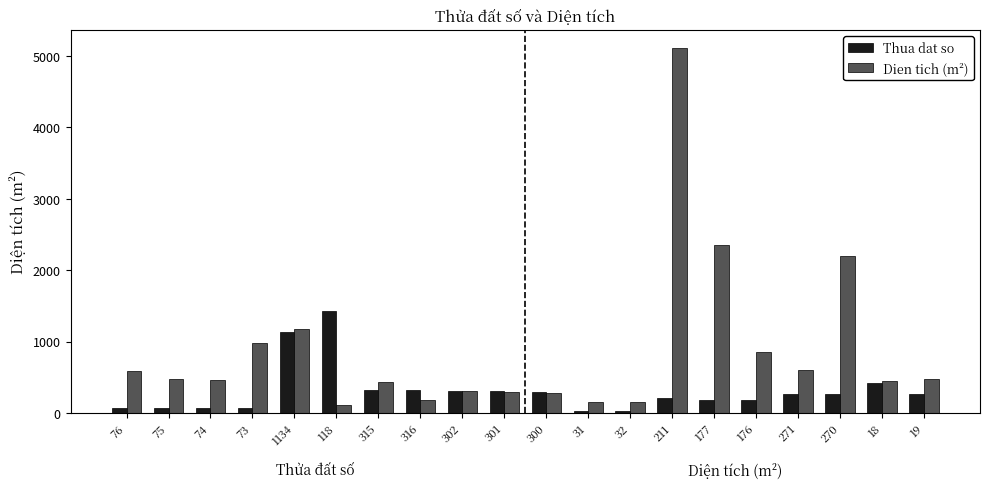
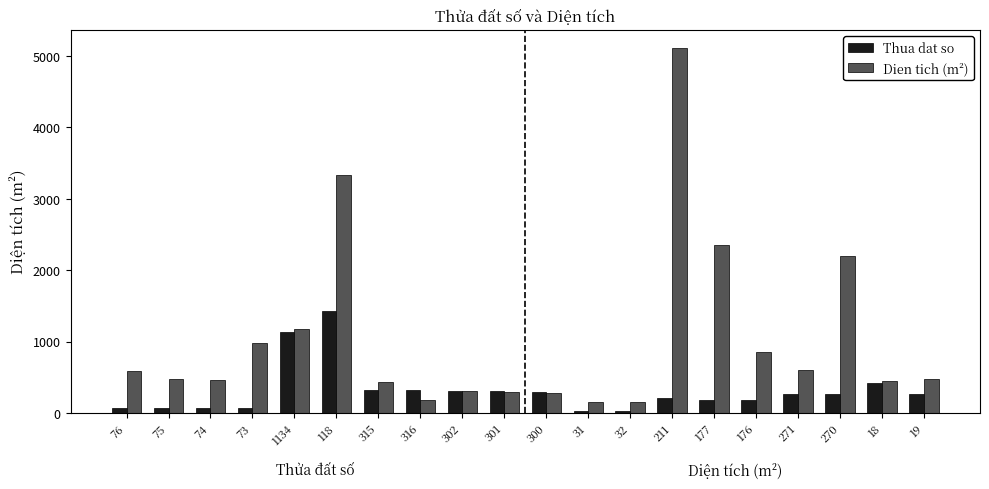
  {
    "Thua dat so": {
      "76": 100,
      "75": 100,
      "74": 100,
      "73": 100,
      "1134": 1100,
      "118": 1400,
      "315": 300,
      "316": 300,
      "302": 300,
      "301": 300,
      "300": 300,
      "211": 200,
      "177": 200,
      "176": 200,
      "271": 300,
      "270": 300,
      "18": 400,
      "19": 300
    },
    "Dien tich (m²)": {
      "76": 600,
      "75": 500,
      "74": 500,
      "73": 1000,
      "1134": 1200,
-     "118": 100,
+     "118": 3300,
      "315": 400,
      "316": 200,
      "302": 300,
      "301": 300,
      "300": 300,
      "31": 100,
      "32": 100,
      "211": 5100,
      "177": 2300,
      "176": 900,
      "271": 600,
      "270": 2200,
      "18": 400,
      "19": 500
    }
  }
